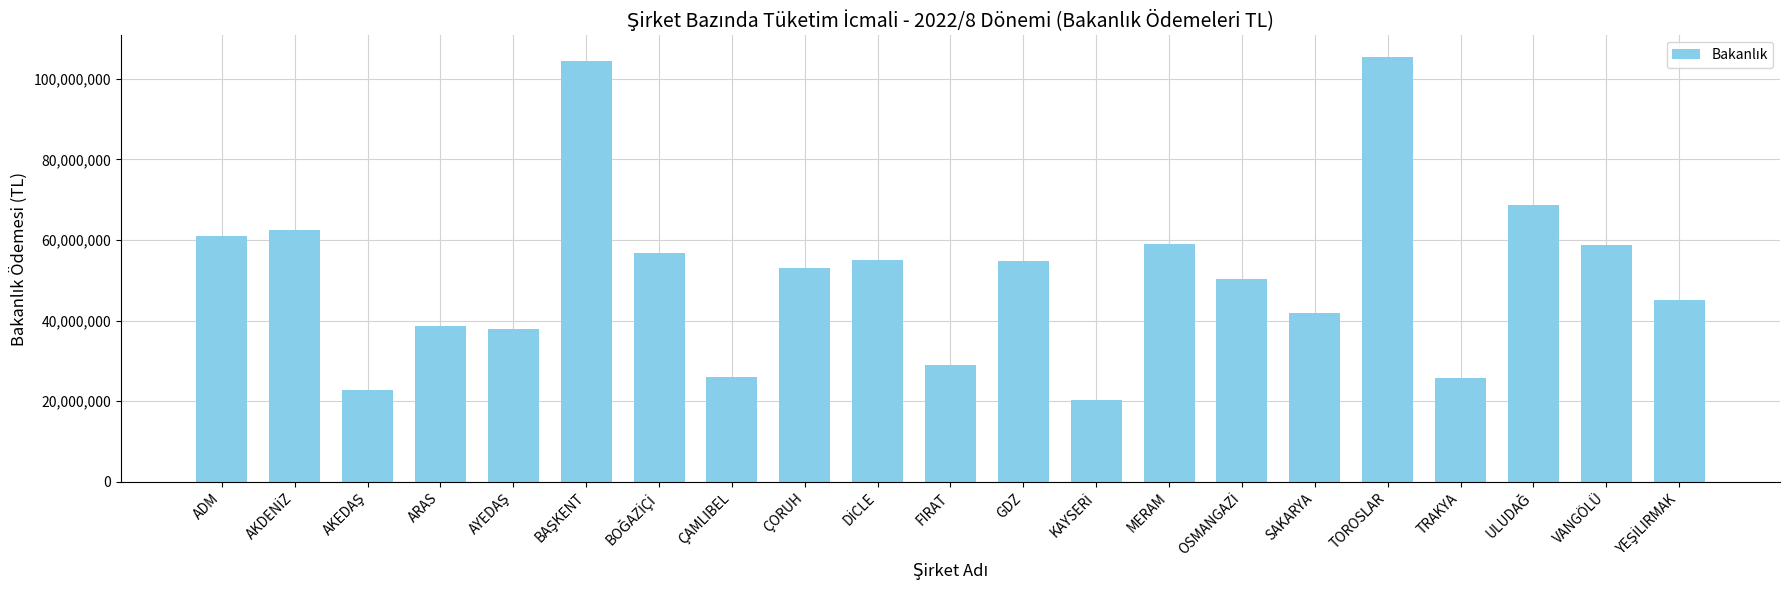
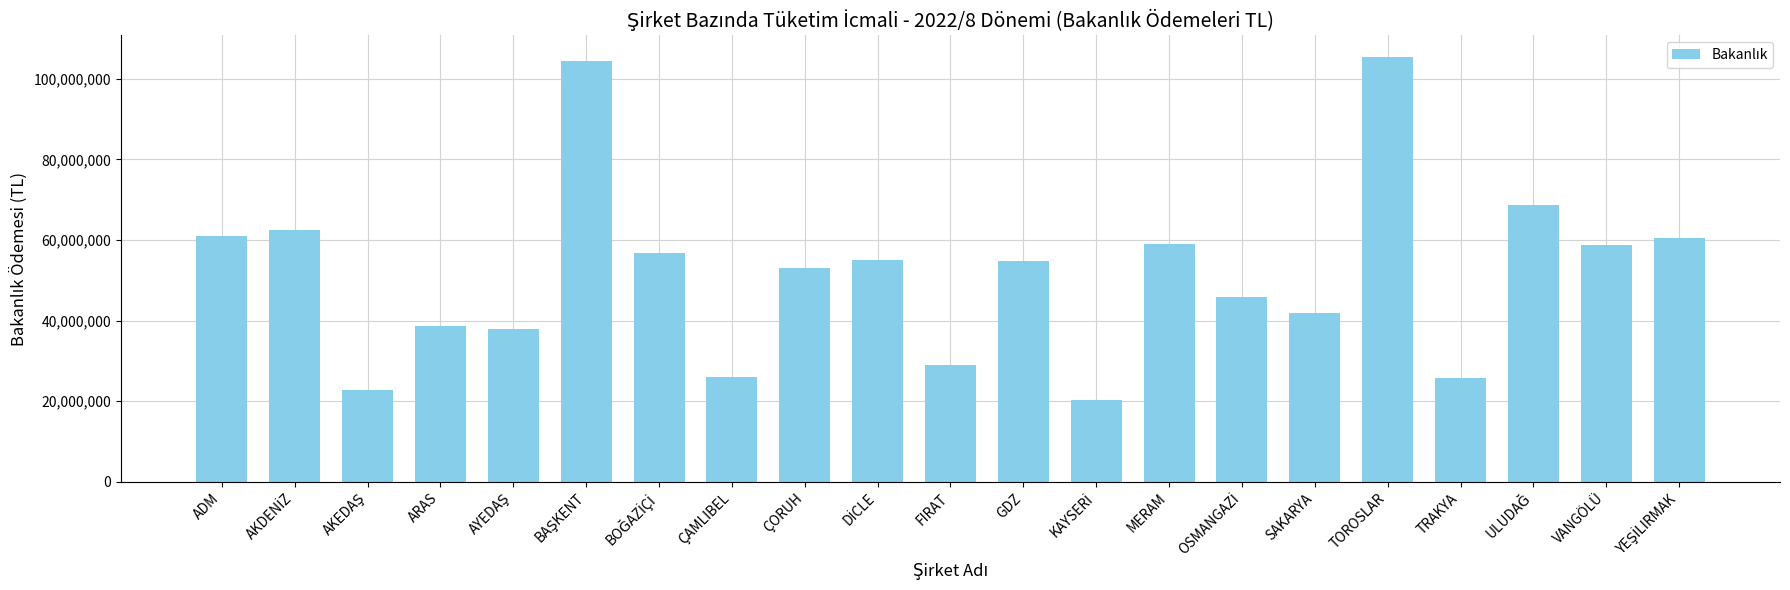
  {
    "ADM": "61,000,000",
    "AKDENİZ": "63,000,000",
    "AKEDAŞ": "23,000,000",
    "ARAS": "39,000,000",
    "AYEDAŞ": "38,000,000",
    "BAŞKENT": "104,000,000",
    "BOĞAZİÇİ": "57,000,000",
    "ÇAMLIBEL": "26,000,000",
    "ÇORUH": "53,000,000",
    "DİCLE": "55,000,000",
    "FIRAT": "29,000,000",
    "GDZ": "55,000,000",
    "KAYSERİ": "20,000,000",
    "MERAM": "59,000,000",
-   "OSMANGAZİ": "50,000,000",
+   "OSMANGAZİ": "46,000,000",
    "SAKARYA": "42,000,000",
    "TOROSLAR": "105,000,000",
    "TRAKYA": "26,000,000",
    "ULUDAĞ": "69,000,000",
    "VANGÖLÜ": "59,000,000",
-   "YEŞİLIRMAK": "45,000,000"
+   "YEŞİLIRMAK": "60,000,000"
  }
